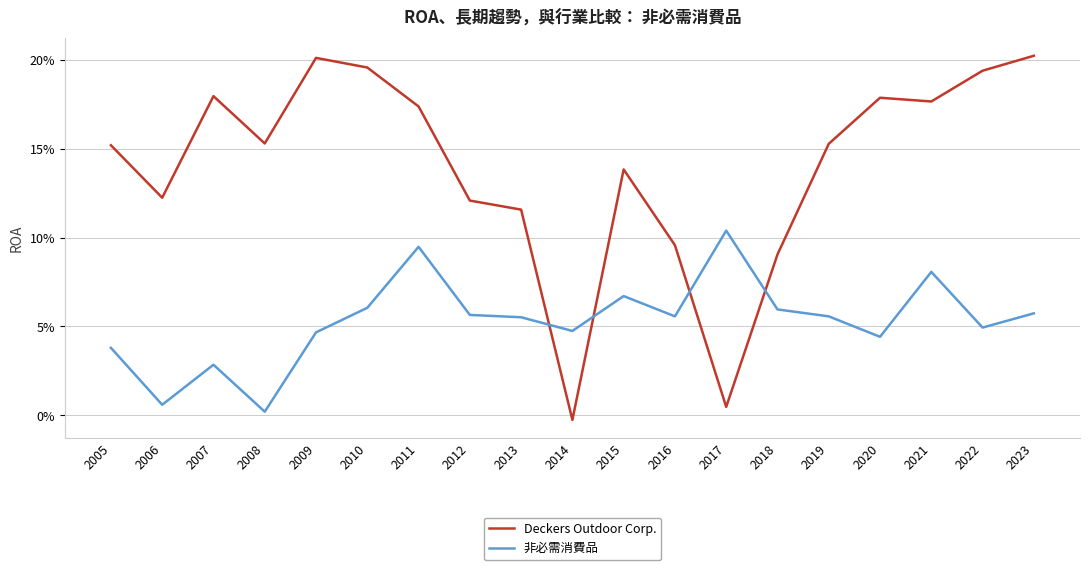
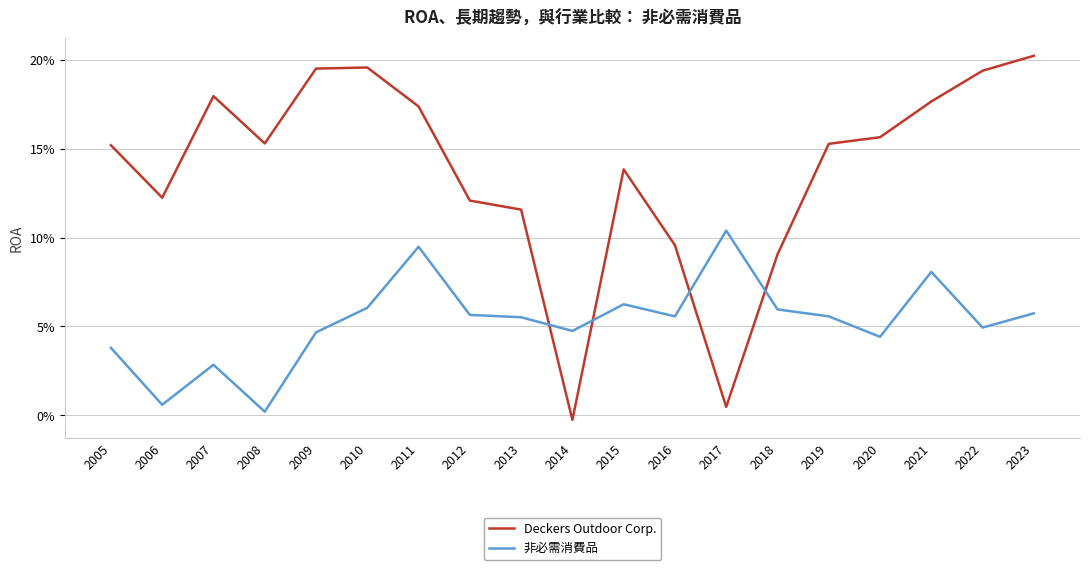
  {
    "Deckers Outdoor Corp.": {
      "2005": "15.2%",
      "2006": "12.2%",
      "2007": "18.0%",
      "2008": "15.3%",
-     "2009": "20.1%",
+     "2009": "19.5%",
      "2010": "19.6%",
      "2011": "17.4%",
      "2012": "12.1%",
      "2013": "11.6%",
      "2014": "-0.3%",
      "2015": "13.8%",
      "2016": "9.6%",
      "2017": "0.5%",
      "2018": "9.0%",
      "2019": "15.3%",
-     "2020": "17.9%",
+     "2020": "15.6%",
      "2021": "17.7%",
      "2022": "19.4%",
      "2023": "20.2%"
    },
    "非必需消費品": {
      "2005": "3.8%",
      "2006": "0.6%",
      "2007": "2.9%",
      "2008": "0.2%",
      "2009": "4.7%",
      "2010": "6.1%",
      "2011": "9.5%",
      "2012": "5.7%",
      "2013": "5.5%",
      "2014": "4.8%",
-     "2015": "6.7%",
+     "2015": "6.3%",
      "2016": "5.6%",
      "2017": "10.4%",
      "2018": "6.0%",
      "2019": "5.6%",
      "2020": "4.4%",
      "2021": "8.1%",
      "2022": "4.9%",
      "2023": "5.7%"
    }
  }
